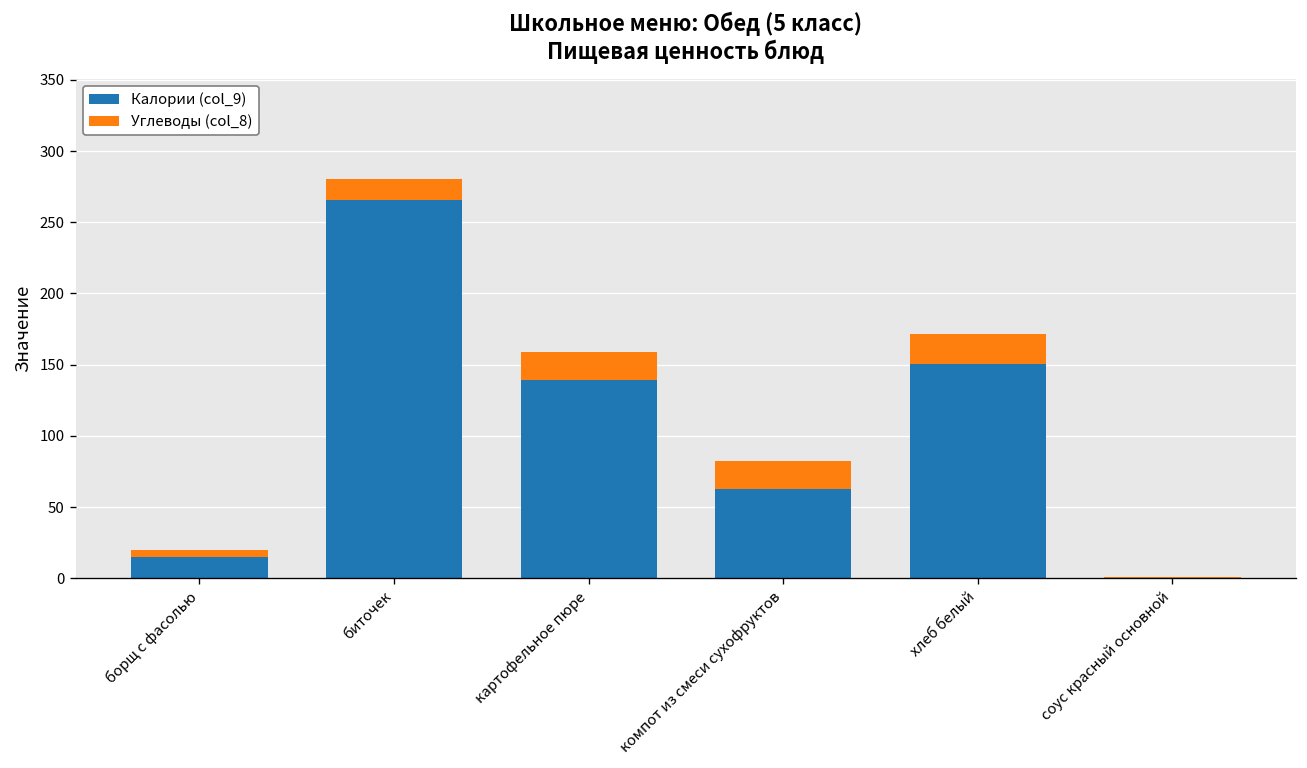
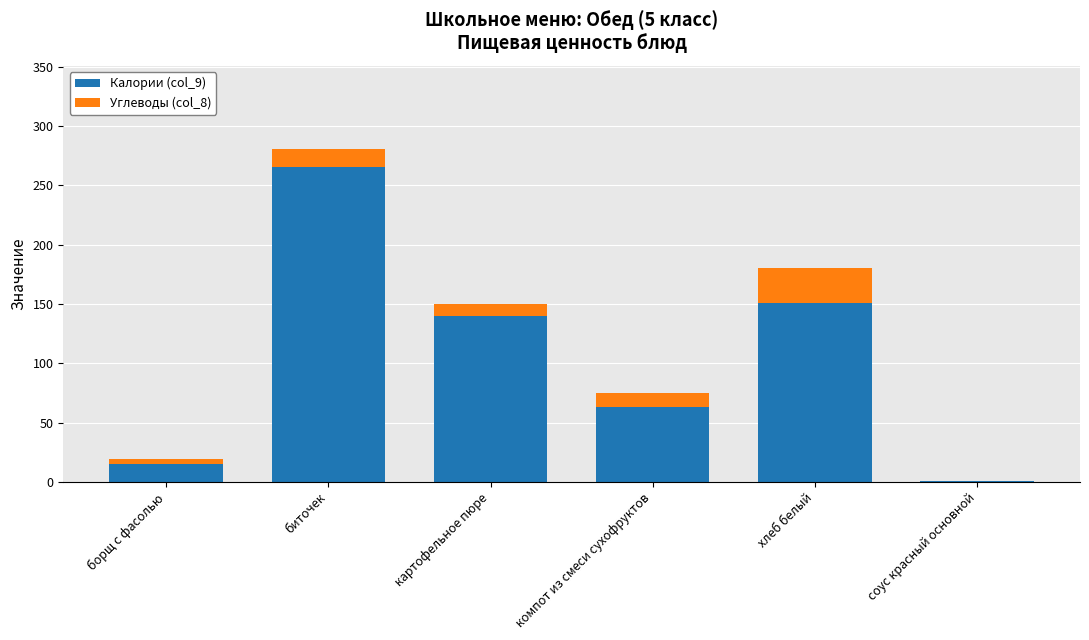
  {
    "Калории (col_9)": {
      "борщ с фасолью": 15,
      "биточек": 266,
      "картофельное пюре": 139,
      "компот из смеси сухофруктов": 63,
      "хлеб белый": 151
    },
    "Углеводы (col_8)": {
      "борщ с фасолью": 5,
      "биточек": 15,
-     "картофельное пюре": 20,
-     "компот из смеси сухофруктов": 20,
-     "хлеб белый": 21
+     "картофельное пюре": 10,
+     "компот из смеси сухофруктов": 12,
+     "хлеб белый": 29
    }
  }
